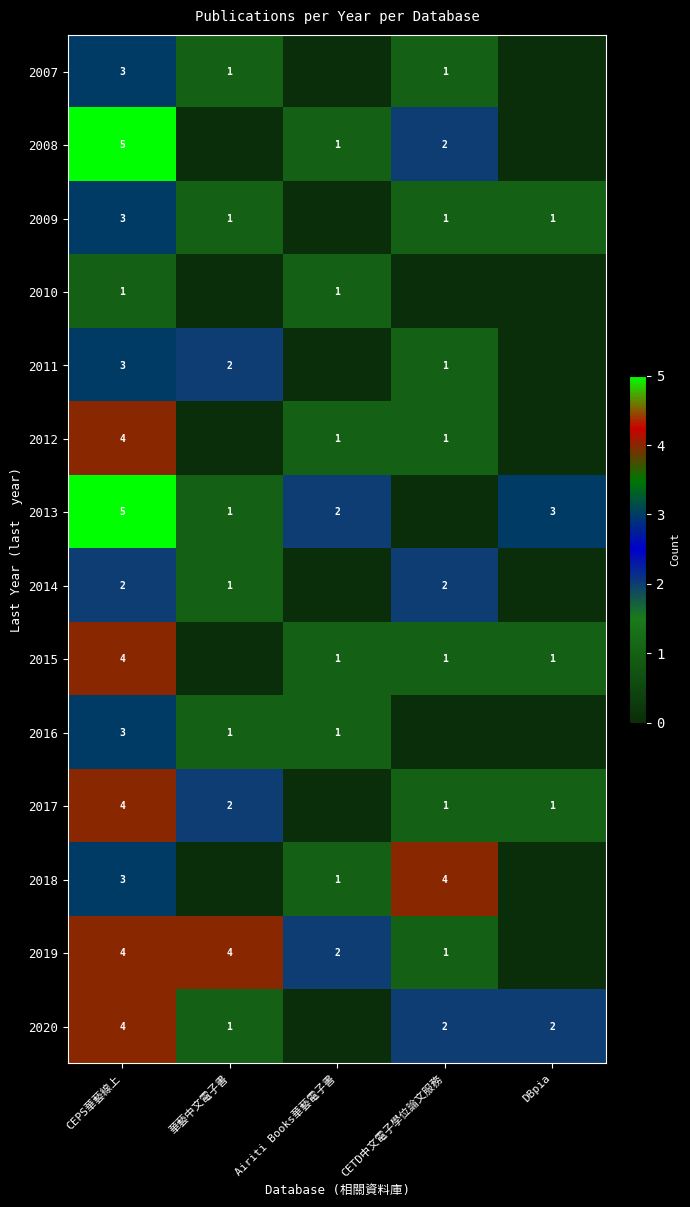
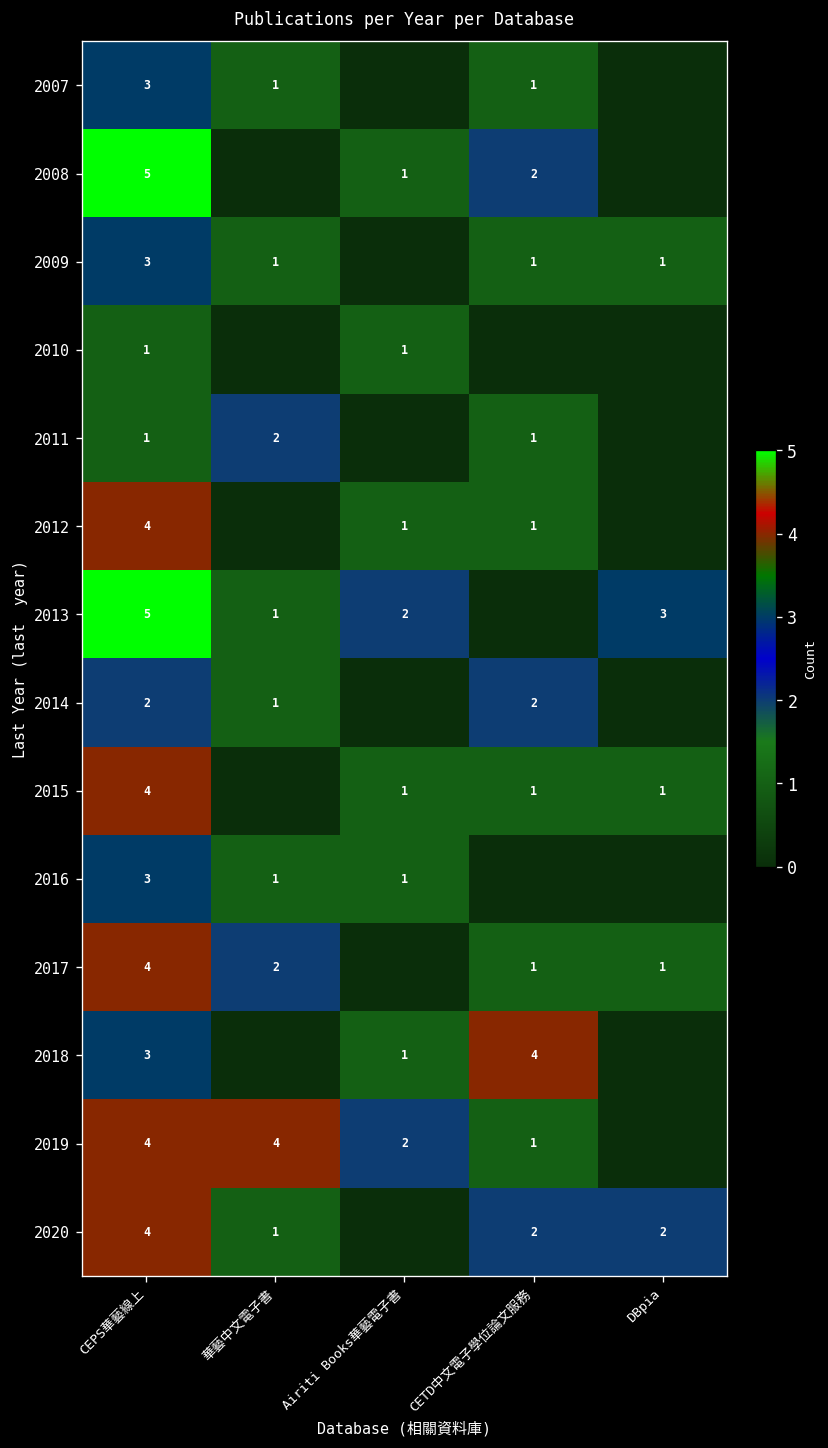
  {
    "2007": {
      "CEPS華藝線上": 3,
      "華藝中文電子書": 1,
      "CETD中文電子學位論文服務": 1
    },
    "2008": {
      "CEPS華藝線上": 5,
      "Airiti Books華藝電子書": 1,
      "CETD中文電子學位論文服務": 2
    },
    "2009": {
      "CEPS華藝線上": 3,
      "華藝中文電子書": 1,
      "CETD中文電子學位論文服務": 1,
      "DBpia": 1
    },
    "2010": {
      "CEPS華藝線上": 1,
      "Airiti Books華藝電子書": 1
    },
    "2011": {
-     "CEPS華藝線上": 3,
+     "CEPS華藝線上": 1,
      "華藝中文電子書": 2,
      "CETD中文電子學位論文服務": 1
    },
    "2012": {
      "CEPS華藝線上": 4,
      "Airiti Books華藝電子書": 1,
      "CETD中文電子學位論文服務": 1
    },
    "2013": {
      "CEPS華藝線上": 5,
      "華藝中文電子書": 1,
      "Airiti Books華藝電子書": 2,
      "DBpia": 3
    },
    "2014": {
      "CEPS華藝線上": 2,
      "華藝中文電子書": 1,
      "CETD中文電子學位論文服務": 2
    },
    "2015": {
      "CEPS華藝線上": 4,
      "Airiti Books華藝電子書": 1,
      "CETD中文電子學位論文服務": 1,
      "DBpia": 1
    },
    "2016": {
      "CEPS華藝線上": 3,
      "華藝中文電子書": 1,
      "Airiti Books華藝電子書": 1
    },
    "2017": {
      "CEPS華藝線上": 4,
      "華藝中文電子書": 2,
      "CETD中文電子學位論文服務": 1,
      "DBpia": 1
    },
    "2018": {
      "CEPS華藝線上": 3,
      "Airiti Books華藝電子書": 1,
      "CETD中文電子學位論文服務": 4
    },
    "2019": {
      "CEPS華藝線上": 4,
      "華藝中文電子書": 4,
      "Airiti Books華藝電子書": 2,
      "CETD中文電子學位論文服務": 1
    },
    "2020": {
      "CEPS華藝線上": 4,
      "華藝中文電子書": 1,
      "CETD中文電子學位論文服務": 2,
      "DBpia": 2
    }
  }
